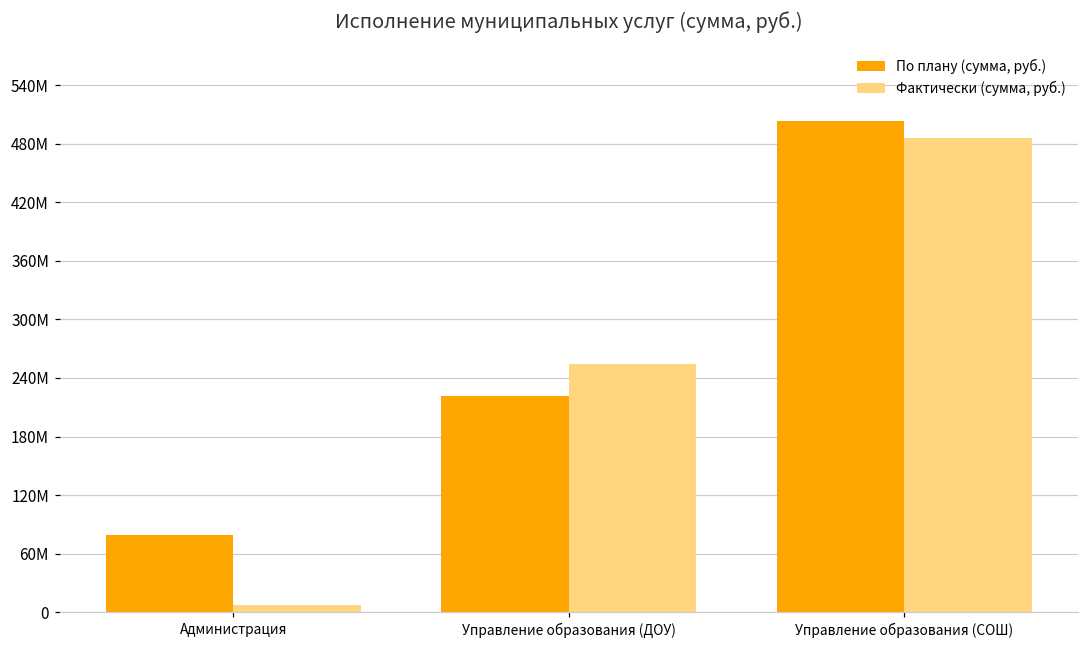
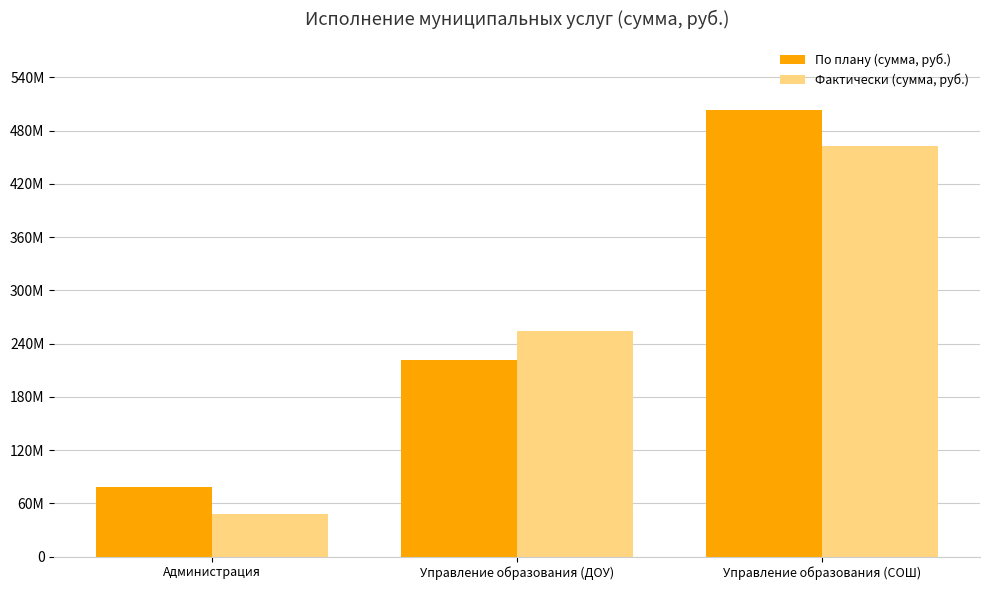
  {
    "По плану (сумма, руб.)": {
      "Администрация": 80000000,
      "Управление образования (ДОУ)": 220000000,
      "Управление образования (СОШ)": 500000000
    },
    "Фактически (сумма, руб.)": {
-     "Администрация": 10000000,
+     "Администрация": 50000000,
      "Управление образования (ДОУ)": 250000000,
-     "Управление образования (СОШ)": 490000000
+     "Управление образования (СОШ)": 460000000
    }
  }
